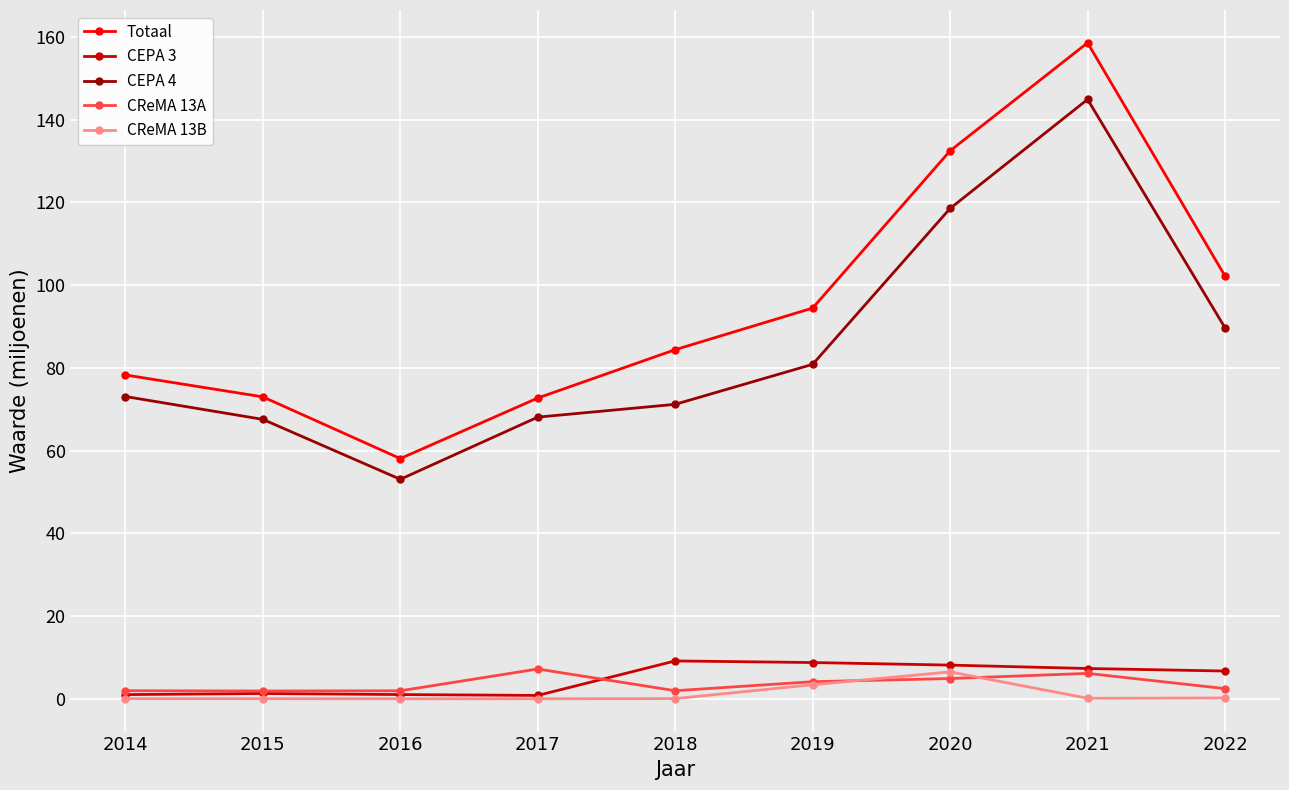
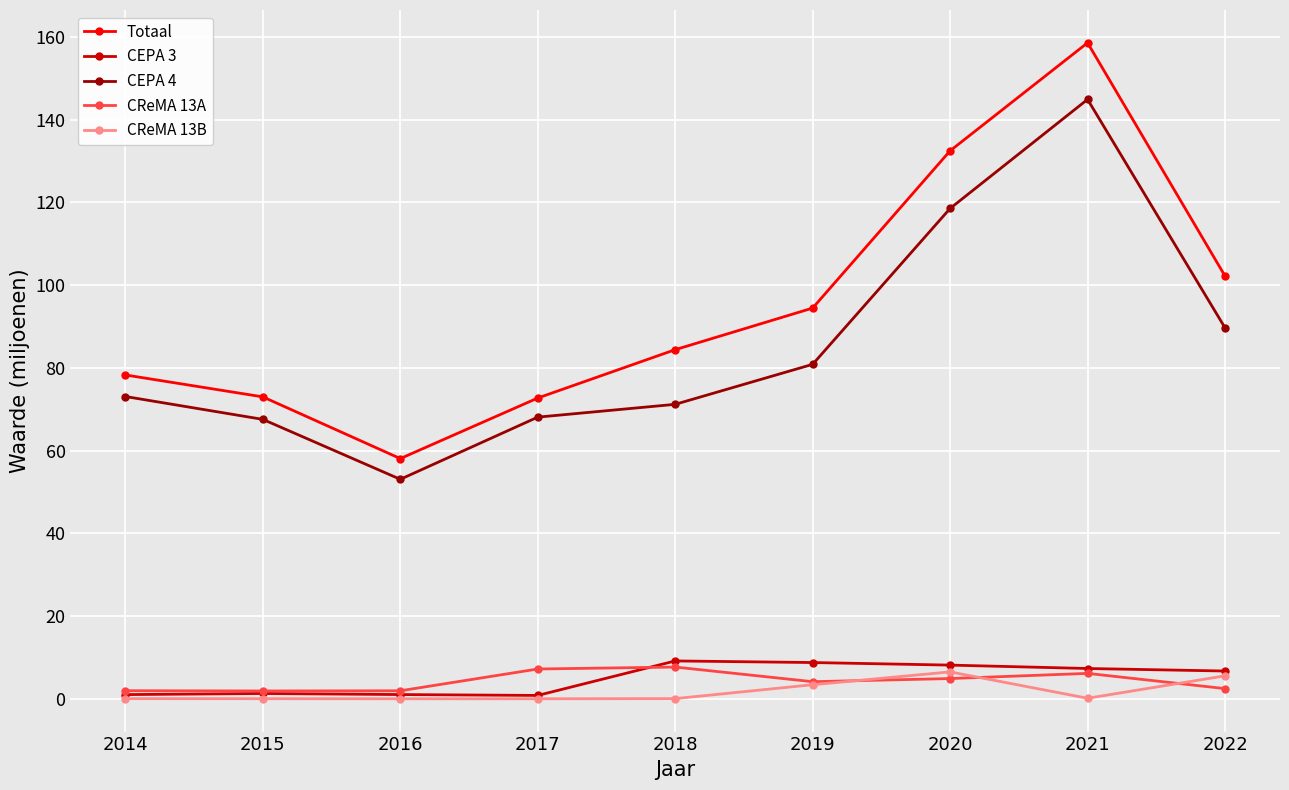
  {
    "CReMA 13A": {
      "2014": 2,
      "2016": 2,
      "2017": 7,
-     "2018": 2,
+     "2018": 8,
      "2019": 4,
      "2020": 5,
      "2021": 6,
      "2022": 2
    },
    "CReMA 13B": {
      "2014": 0,
      "2015": 0,
      "2016": 0,
      "2017": 0,
      "2018": 0,
      "2019": 3,
      "2020": 7,
      "2021": 0,
-     "2022": 0
+     "2022": 6
    }
  }
